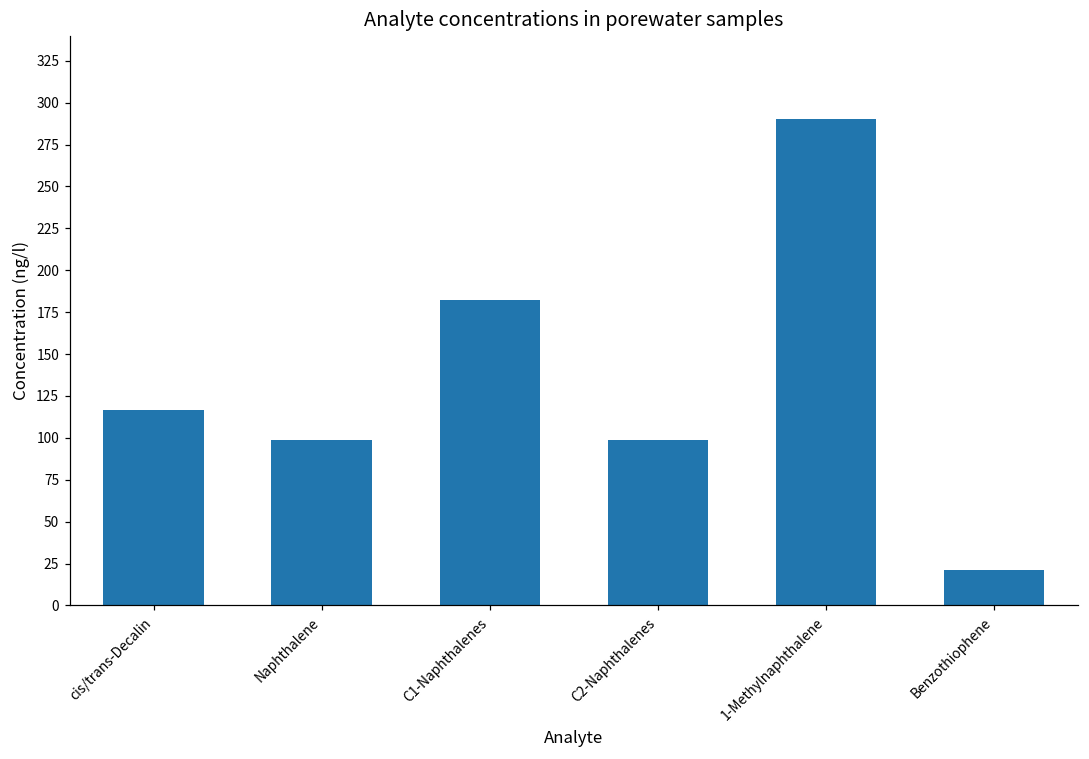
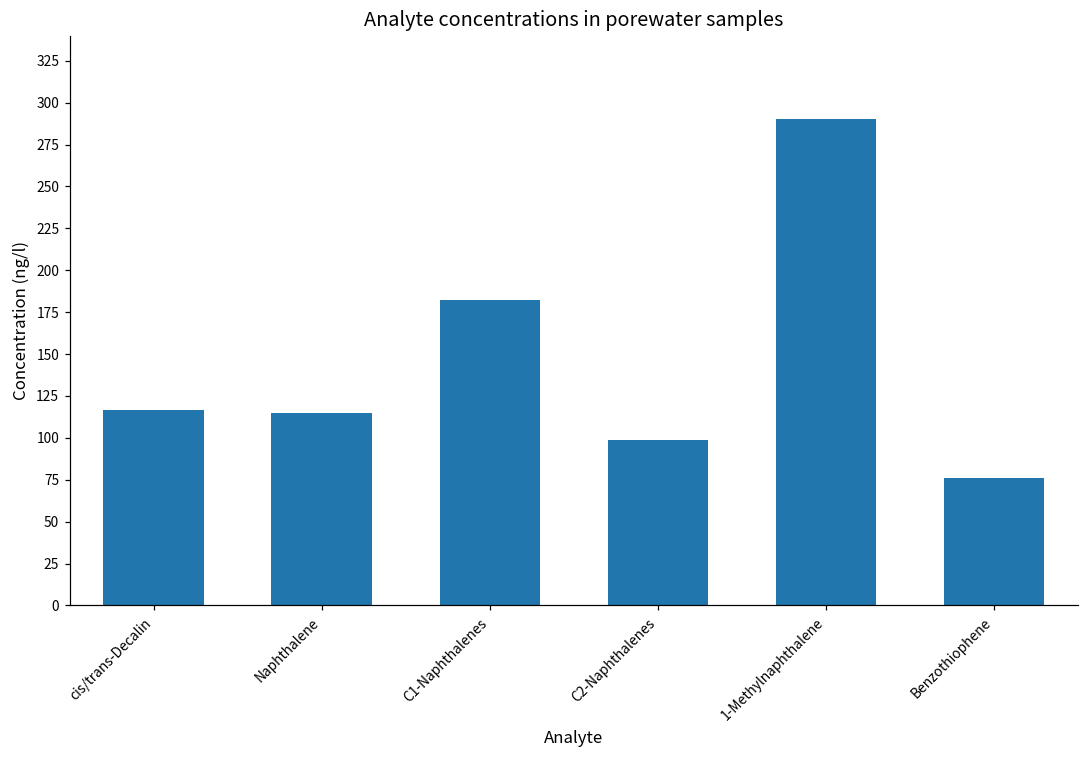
  {
    "cis/trans-Decalin": 116,
-   "Naphthalene": 99,
+   "Naphthalene": 115,
    "C1-Naphthalenes": 182,
    "C2-Naphthalenes": 99,
    "1-Methylnaphthalene": 290,
-   "Benzothiophene": 21
+   "Benzothiophene": 76
  }
